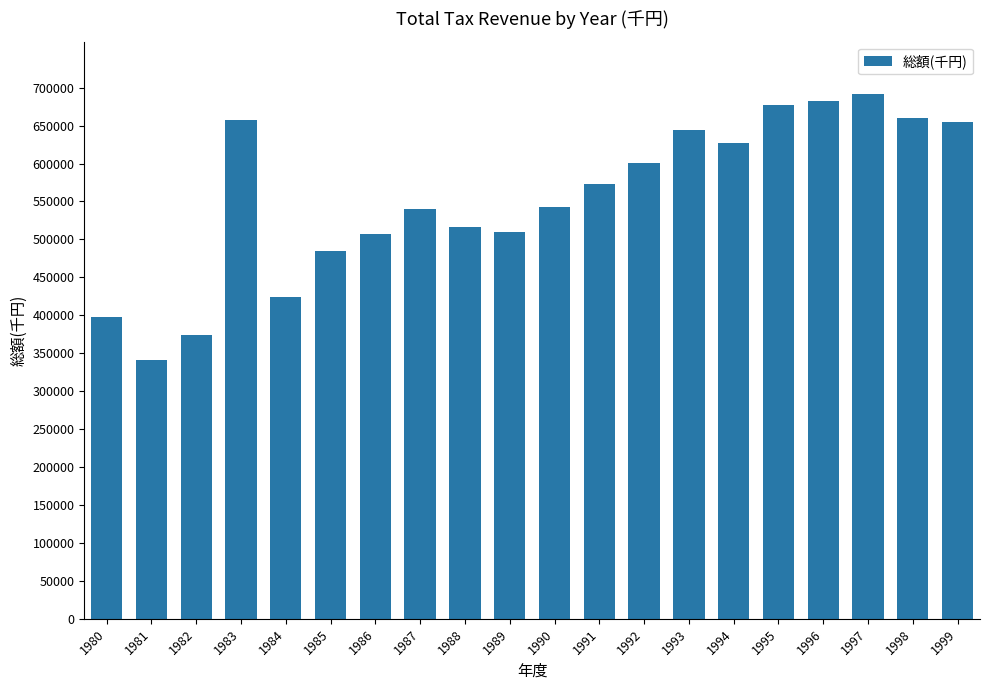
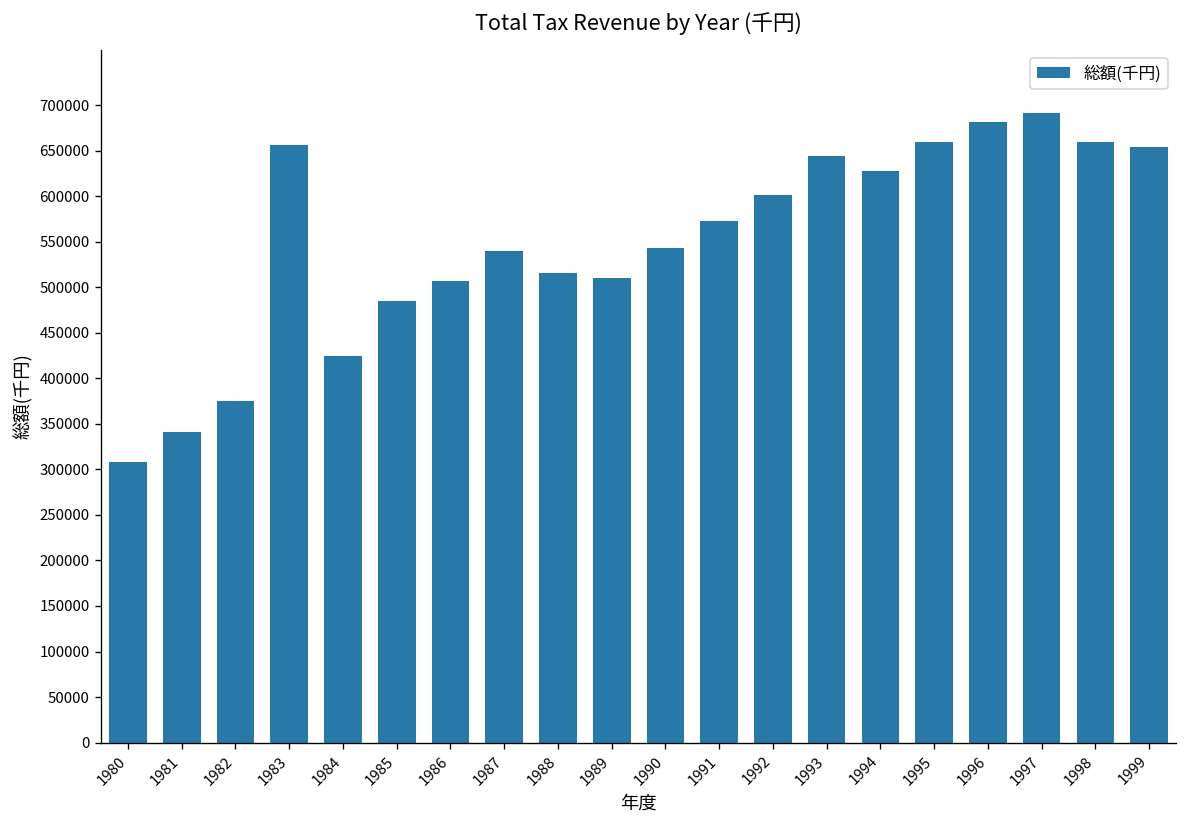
  {
-   "1980": 400000,
+   "1980": 310000,
    "1981": 340000,
    "1982": 370000,
    "1983": 660000,
    "1984": 420000,
    "1985": 480000,
    "1986": 510000,
    "1987": 540000,
    "1988": 520000,
    "1989": 510000,
    "1990": 540000,
    "1991": 570000,
    "1992": 600000,
    "1993": 640000,
    "1994": 630000,
-   "1995": 680000,
+   "1995": 660000,
    "1996": 680000,
    "1997": 690000,
    "1998": 660000,
    "1999": 650000
  }
